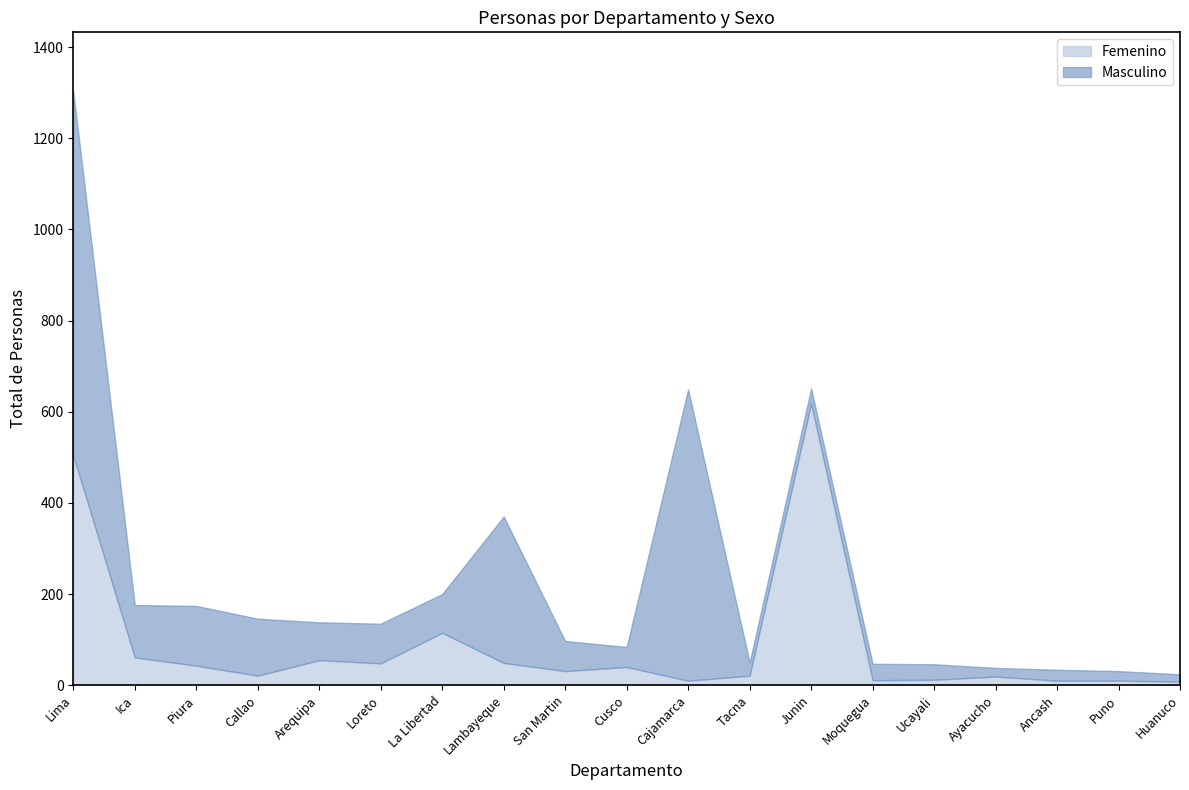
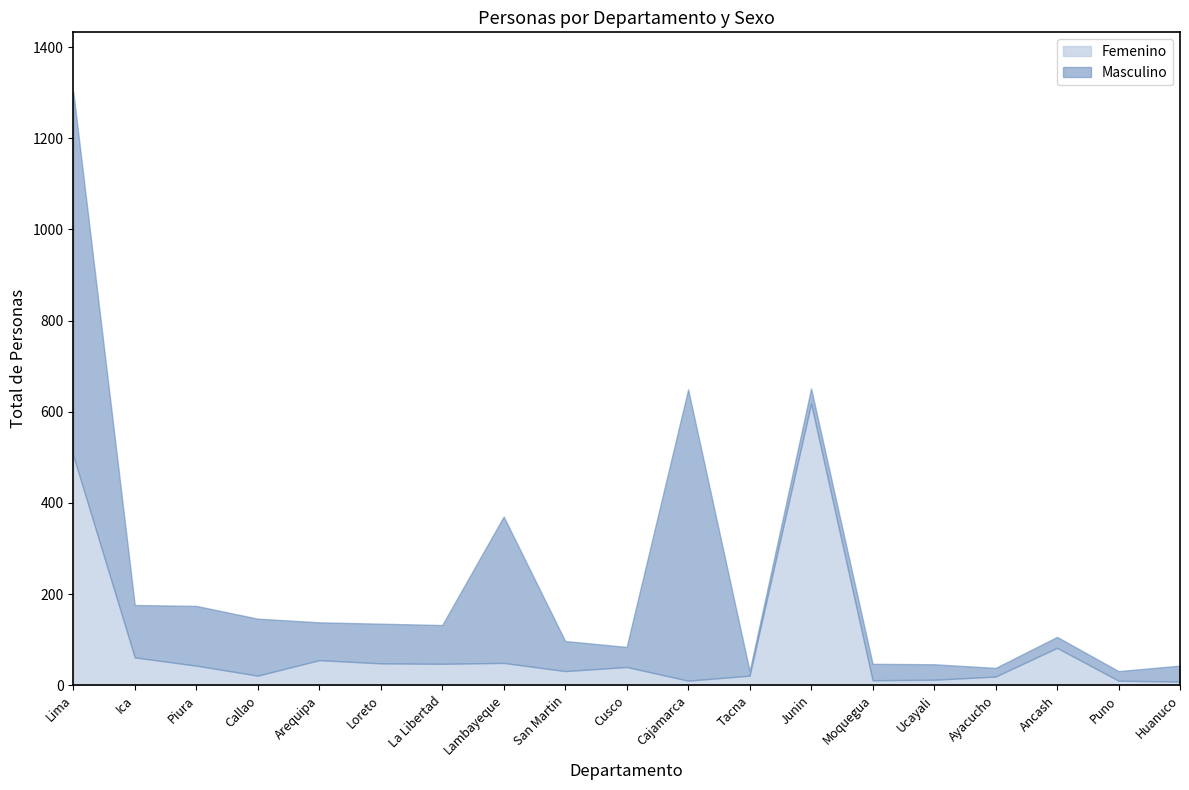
  {
    "Femenino": {
      "Lima": 500,
      "Ica": 60,
      "Piura": 40,
      "Callao": 20,
      "Arequipa": 60,
      "Loreto": 50,
-     "La Libertad": 120,
+     "La Libertad": 50,
      "Lambayeque": 50,
      "San Martin": 30,
      "Cusco": 40,
      "Cajamarca": 10,
      "Tacna": 20,
      "Junin": 620,
      "Moquegua": 10,
      "Ucayali": 10,
      "Ayacucho": 20,
-     "Ancash": 10,
+     "Ancash": 80,
      "Puno": 10,
      "Huanuco": 10
    },
    "Masculino": {
      "Lima": 800,
      "Ica": 120,
      "Piura": 130,
      "Callao": 130,
      "Arequipa": 80,
      "Loreto": 90,
      "La Libertad": 90,
      "Lambayeque": 320,
      "San Martin": 70,
      "Cusco": 40,
      "Cajamarca": 640,
-     "Tacna": 30,
+     "Tacna": 10,
      "Junin": 30,
      "Moquegua": 40,
      "Ucayali": 30,
      "Ayacucho": 20,
      "Ancash": 20,
      "Puno": 20,
-     "Huanuco": 20
+     "Huanuco": 40
    }
  }
